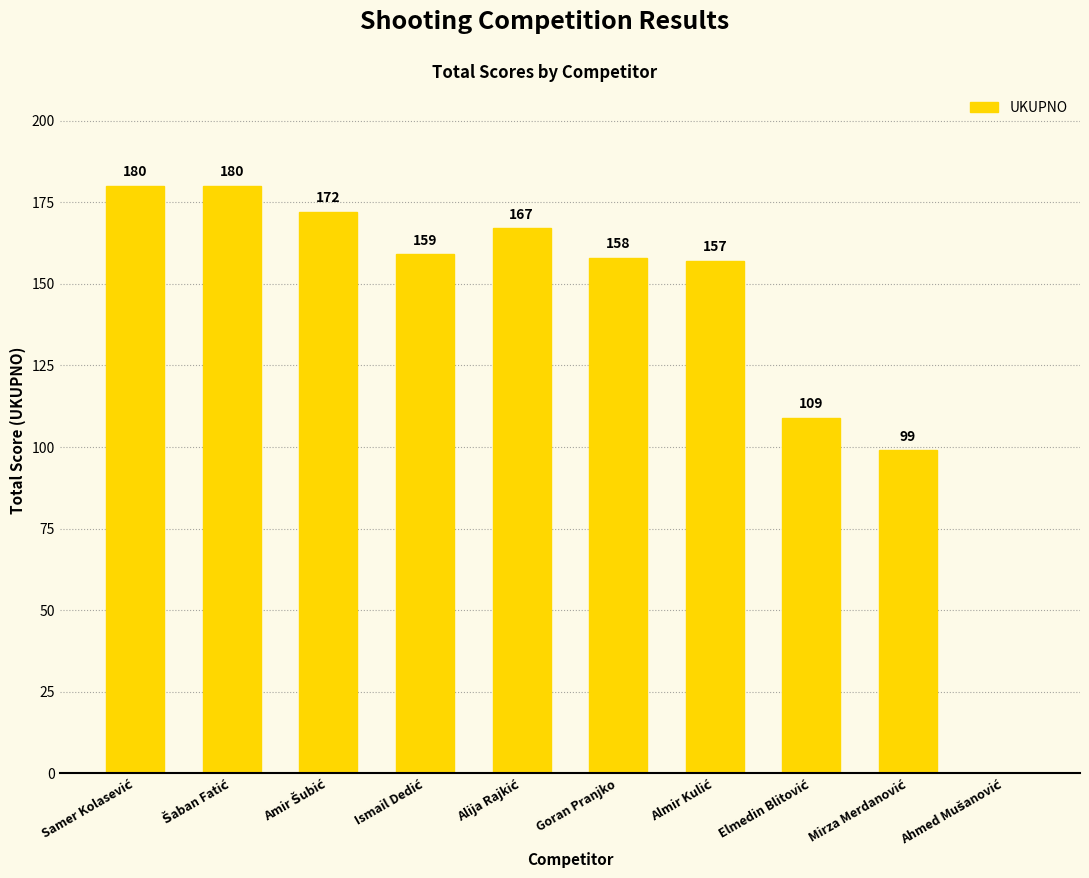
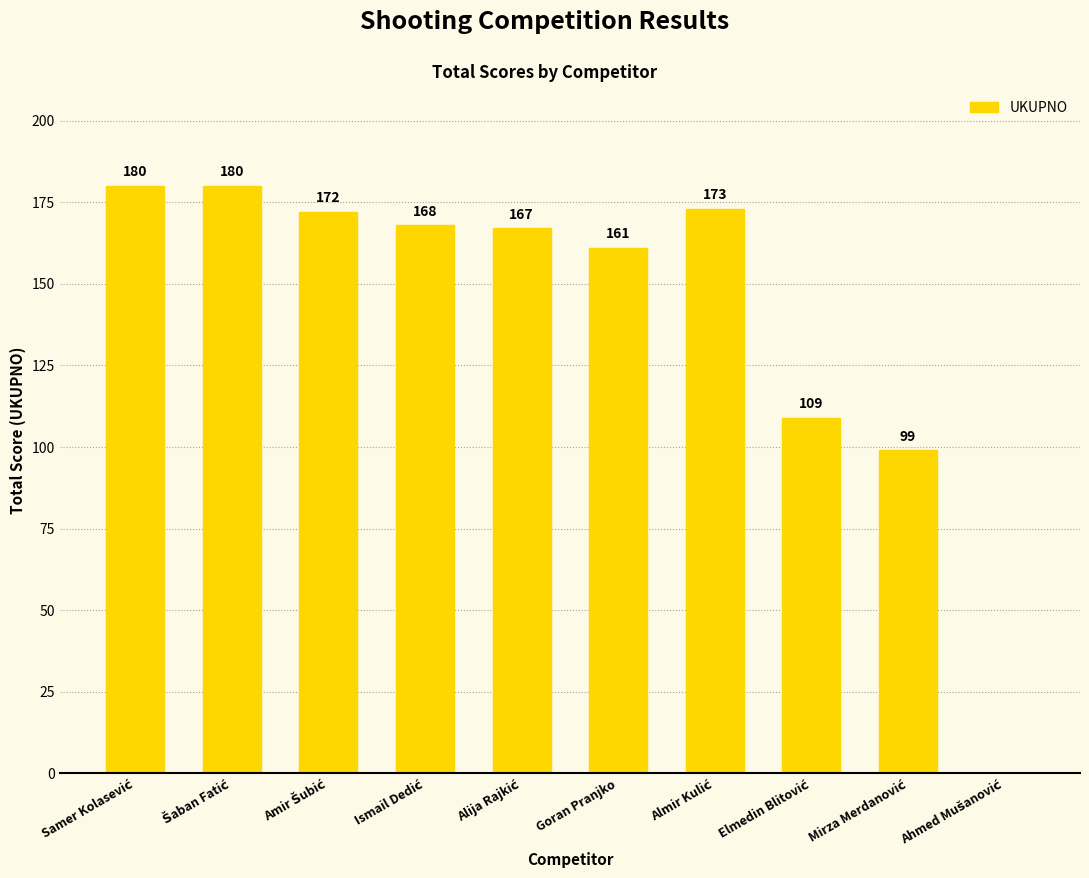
  {
    "Samer Kolasević": 180,
    "Šaban Fatić": 180,
    "Amir Šubić": 172,
-   "Ismail Dedić": 159,
+   "Ismail Dedić": 168,
    "Alija Rajkić": 167,
-   "Goran Pranjko": 158,
-   "Almir Kulić": 157,
+   "Goran Pranjko": 161,
+   "Almir Kulić": 173,
    "Elmedin Blitović": 109,
    "Mirza Merdanović": 99
  }
